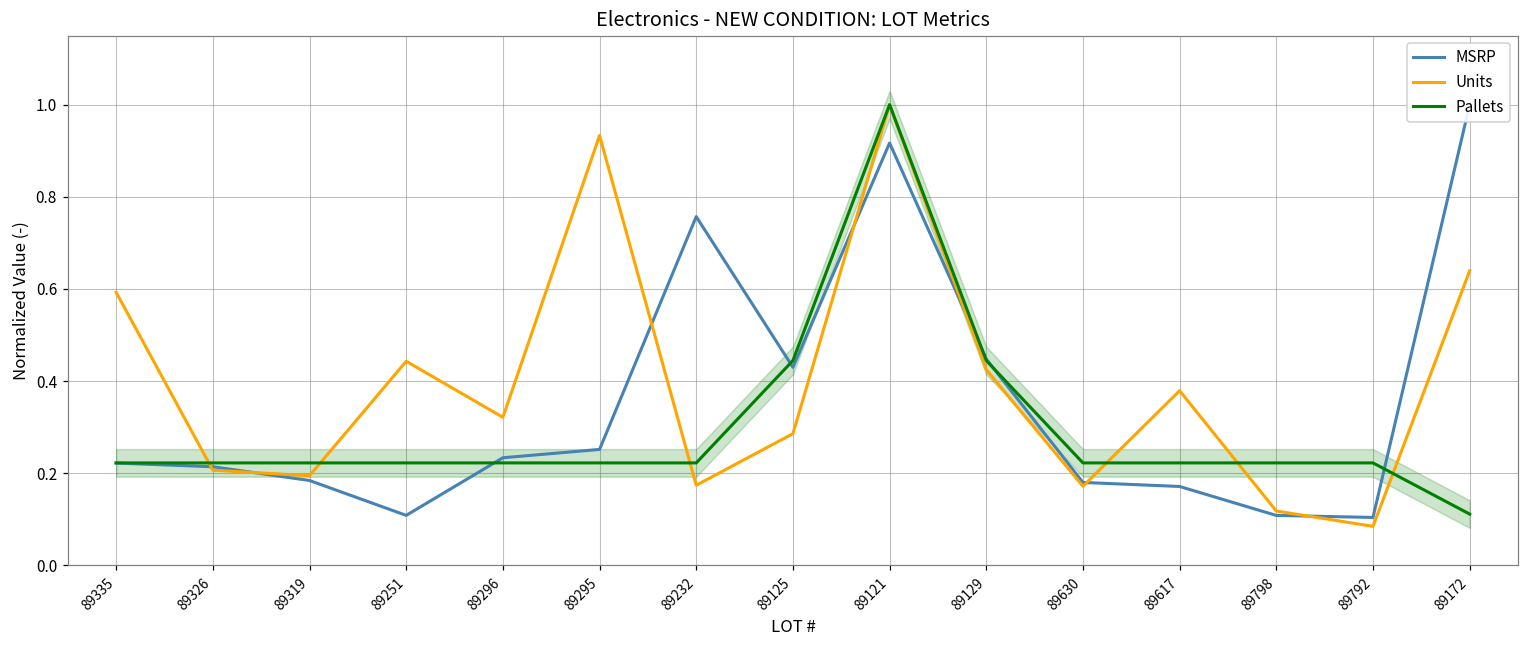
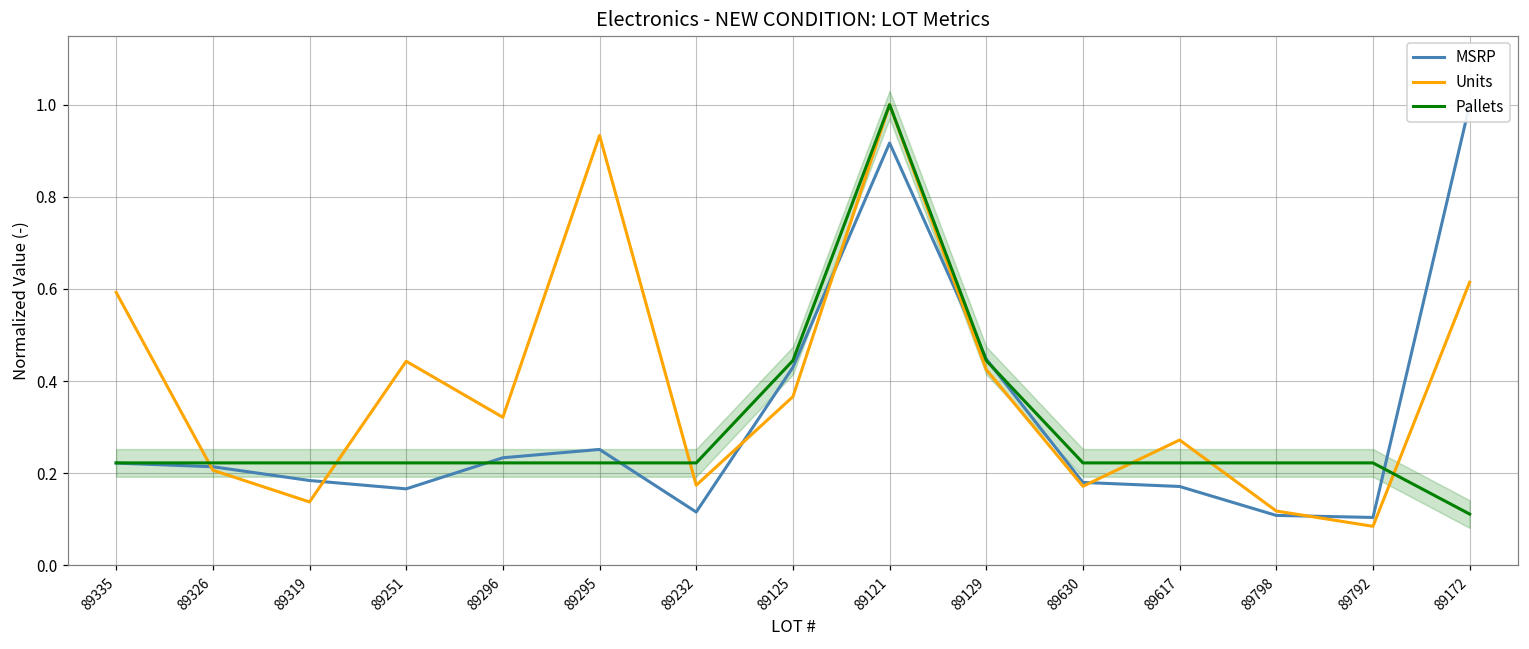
  {
    "MSRP": {
      "89326": 0.21,
      "89319": 0.18,
-     "89251": 0.11,
+     "89251": 0.17,
      "89296": 0.23,
-     "89232": 0.76,
+     "89232": 0.12,
      "89125": 0.43,
      "89121": 0.92,
      "89630": 0.18,
      "89617": 0.17,
      "89798": 0.11,
      "89792": 0.10
    },
    "Units": {
      "89335": 0.59,
      "89326": 0.21,
-     "89319": 0.19,
+     "89319": 0.14,
      "89251": 0.44,
      "89296": 0.32,
      "89295": 0.93,
      "89232": 0.17,
-     "89125": 0.29,
+     "89125": 0.37,
      "89129": 0.42,
      "89630": 0.17,
-     "89617": 0.38,
+     "89617": 0.27,
      "89798": 0.12,
      "89792": 0.08,
-     "89172": 0.64
+     "89172": 0.61
    }
  }
